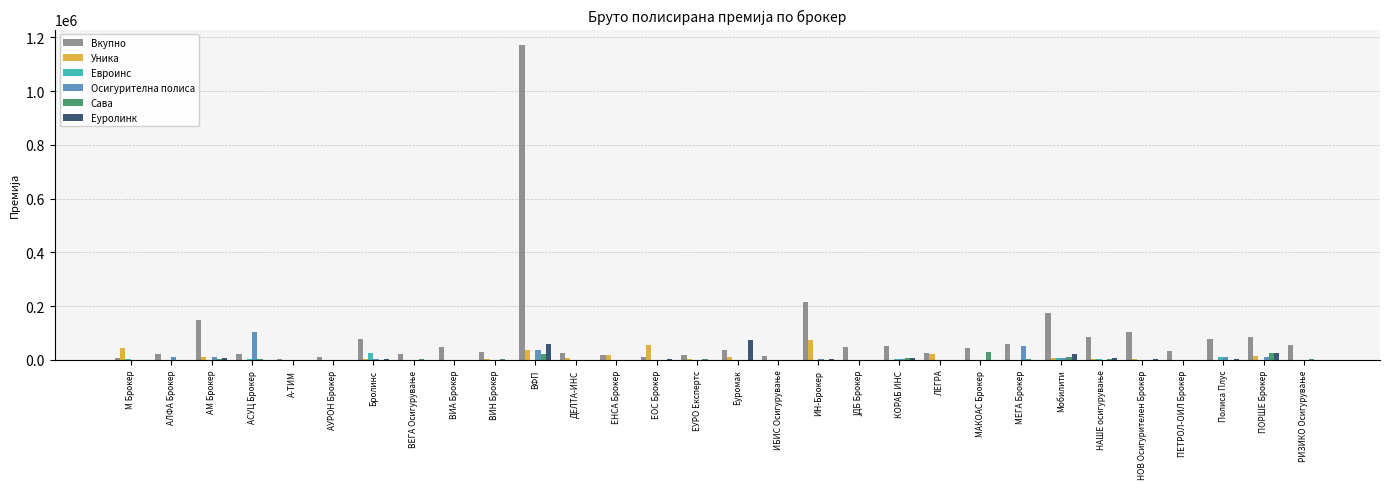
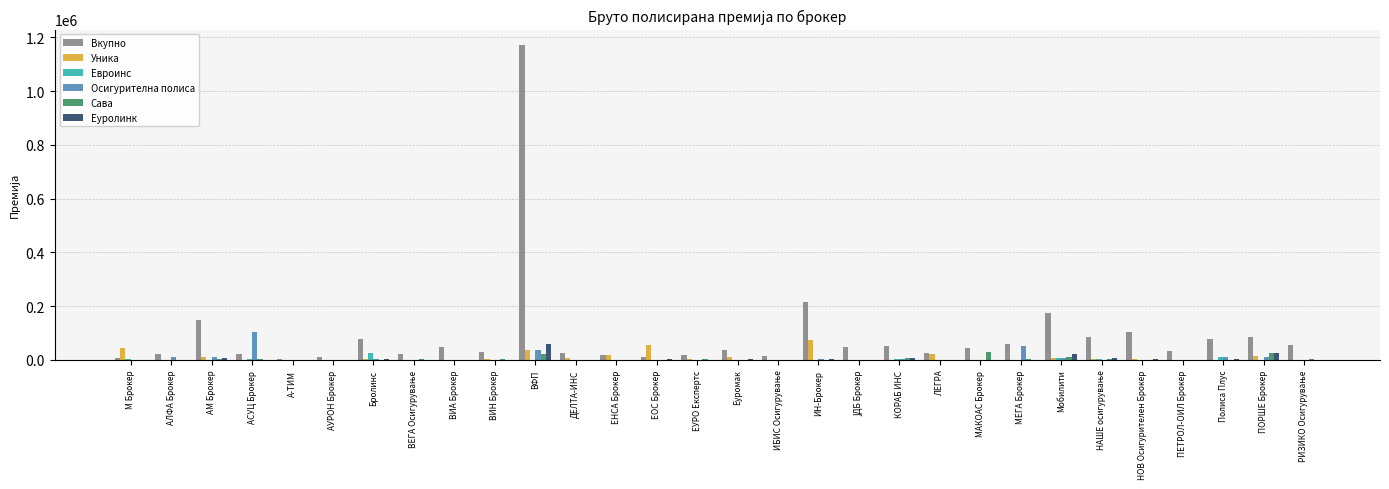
  {
    "Вкупно": {
      "АЛФА Брокер": 20000,
      "АМ Брокер": 150000,
      "АСУЦ Брокер": 20000,
      "АУРОН Брокер": 10000,
      "Бролинс": 80000,
      "ВЕГА Осигурување": 20000,
      "ВИА Брокер": 50000,
      "ВИН Брокер": 30000,
      "ВФП": 1170000,
      "ДЕЛТА-ИНС": 30000,
      "ЕНСА Брокер": 20000,
      "ЕОС Брокер": 10000,
      "ЕУРО Експертс": 20000,
      "Еуромак": 40000,
      "ИБИС Осигурување": 10000,
      "ИН-Брокер": 220000,
      "ЈДБ Брокер": 50000,
      "КОРАБ ИНС": 50000,
      "ЛЕГРА": 30000,
      "МАКОАС Брокер": 40000,
      "МЕГА Брокер": 60000,
      "Мобилити": 170000,
      "НАШЕ осигурување": 90000,
      "НОВ Осигурителен Брокер": 100000,
      "ПЕТРОЛ-ОИЛ Брокер": 30000,
      "Полиса Плус": 80000,
      "ПОРШЕ Брокер": 80000,
      "РИЗИКО Осигурување": 60000
    },
    "Уника": {
      "М Брокер": 40000,
      "АМ Брокер": 10000,
      "АУРОН Брокер": 0,
      "ВФП": 40000,
      "ЕНСА Брокер": 20000,
      "ЕОС Брокер": 60000,
      "Еуромак": 10000,
      "ИН-Брокер": 70000,
      "ЛЕГРА": 20000,
      "ПОРШЕ Брокер": 10000
    },
    "Евроинс": {
      "АУРОН Брокер": 0,
      "Бролинс": 30000,
      "ЕОС Брокер": 0,
      "ЕУРО Експертс": 0,
      "Еуромак": 0,
      "ЛЕГРА": 0,
      "ПЕТРОЛ-ОИЛ Брокер": 0,
      "Полиса Плус": 10000,
      "ПОРШЕ Брокер": 0
    },
    "Осигурителна полиса": {
      "АЛФА Брокер": 10000,
      "АМ Брокер": 10000,
      "АСУЦ Брокер": 100000,
      "ВИН Брокер": 0,
      "ВФП": 40000,
      "ЛЕГРА": 0,
      "МЕГА Брокер": 50000,
      "Полиса Плус": 10000,
      "ПОРШЕ Брокер": 10000
    },
    "Сава": {
      "А-ТИМ": 0,
      "ВФП": 20000,
      "МАКОАС Брокер": 30000,
      "ПОРШЕ Брокер": 30000
    },
    "Еуролинк": {
      "ВФП": 60000,
-     "Еуромак": 70000,
+     "Еуромак": 0,
      "Мобилити": 20000,
      "ПОРШЕ Брокер": 30000
    }
  }
